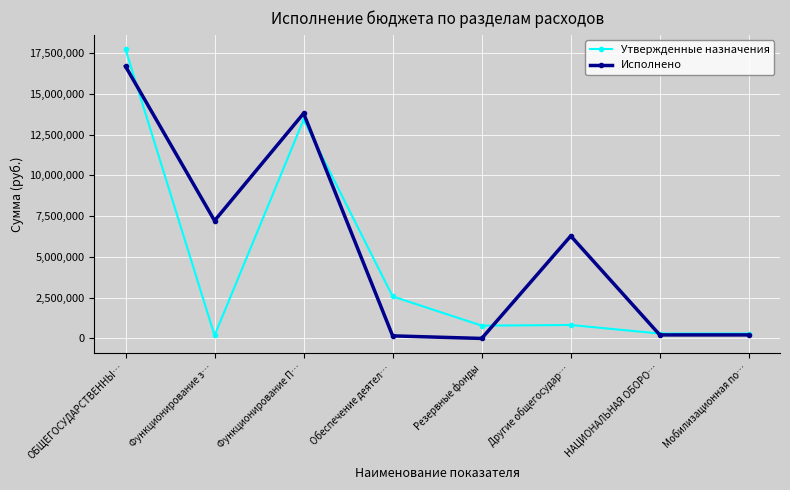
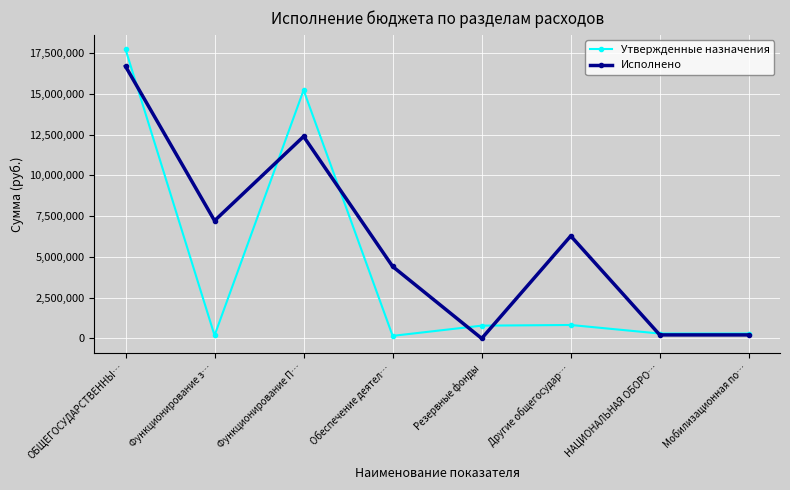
  {
    "Утвержденные назначения": {
      "ОБЩЕГОСУДАРСТВЕННЫ…": "17,700,000",
      "Функционирование з…": "200,000",
-     "Функционирование П…": "13,400,000",
-     "Обеспечение деятел…": "2,600,000",
+     "Функционирование П…": "15,200,000",
+     "Обеспечение деятел…": "200,000",
      "Резервные фонды": "800,000",
      "Другие общегосудар…": "800,000"
    },
    "Исполнено": {
      "ОБЩЕГОСУДАРСТВЕННЫ…": "16,700,000",
      "Функционирование з…": "7,200,000",
-     "Функционирование П…": "13,800,000",
-     "Обеспечение деятел…": "200,000",
+     "Функционирование П…": "12,400,000",
+     "Обеспечение деятел…": "4,400,000",
      "Резервные фонды": "0",
      "Другие общегосудар…": "6,300,000"
    }
  }
